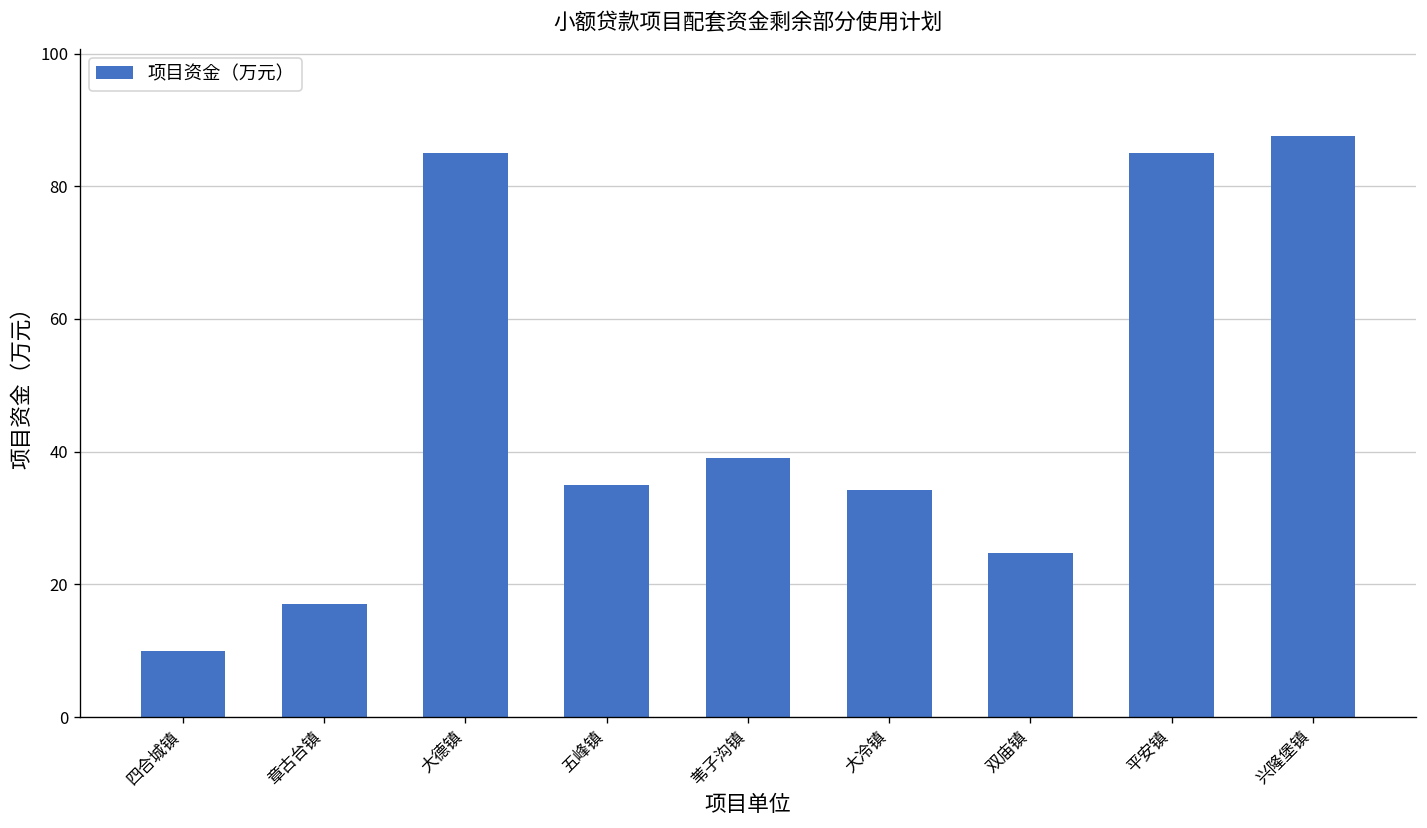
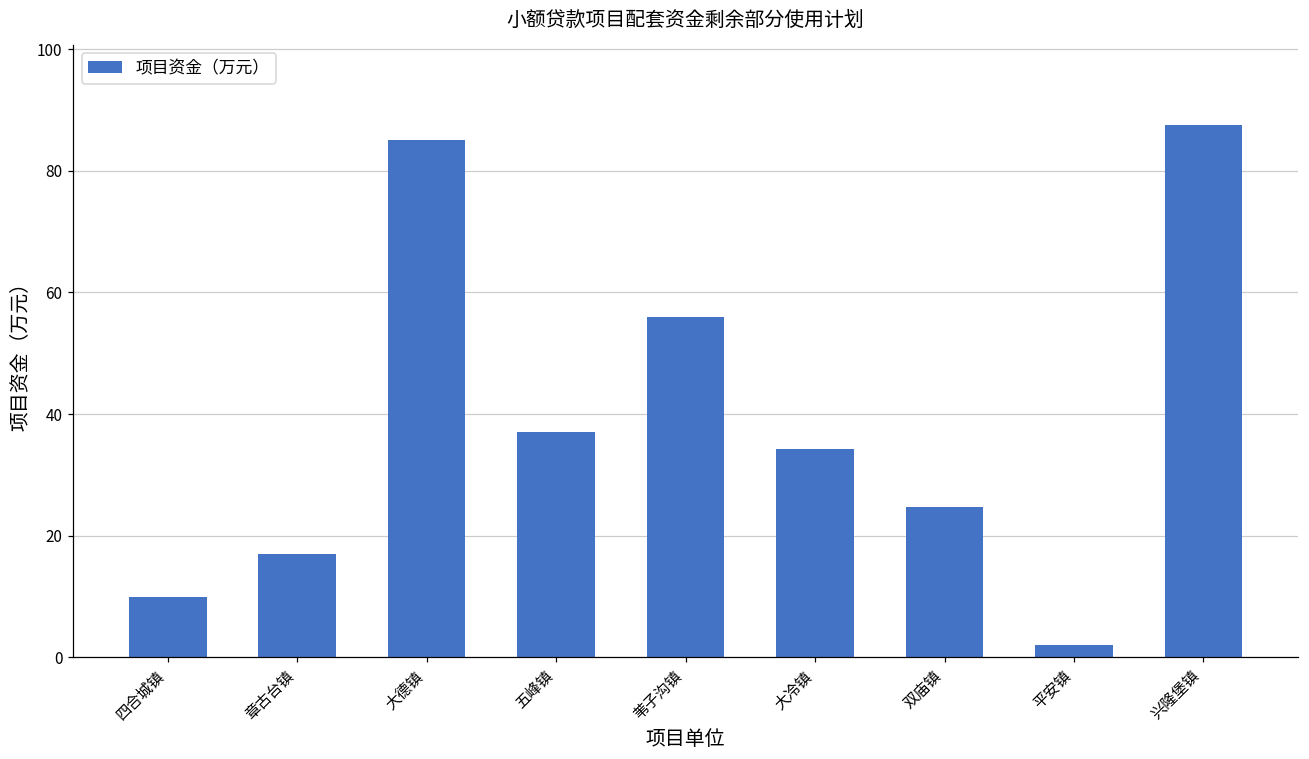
  {
    "四合城镇": 10,
    "章古台镇": 17,
    "大德镇": 85,
-   "五峰镇": 35,
-   "苇子沟镇": 39,
+   "五峰镇": 37,
+   "苇子沟镇": 56,
    "大冷镇": 34,
    "双庙镇": 25,
-   "平安镇": 85,
+   "平安镇": 2,
    "兴隆堡镇": 88
  }
